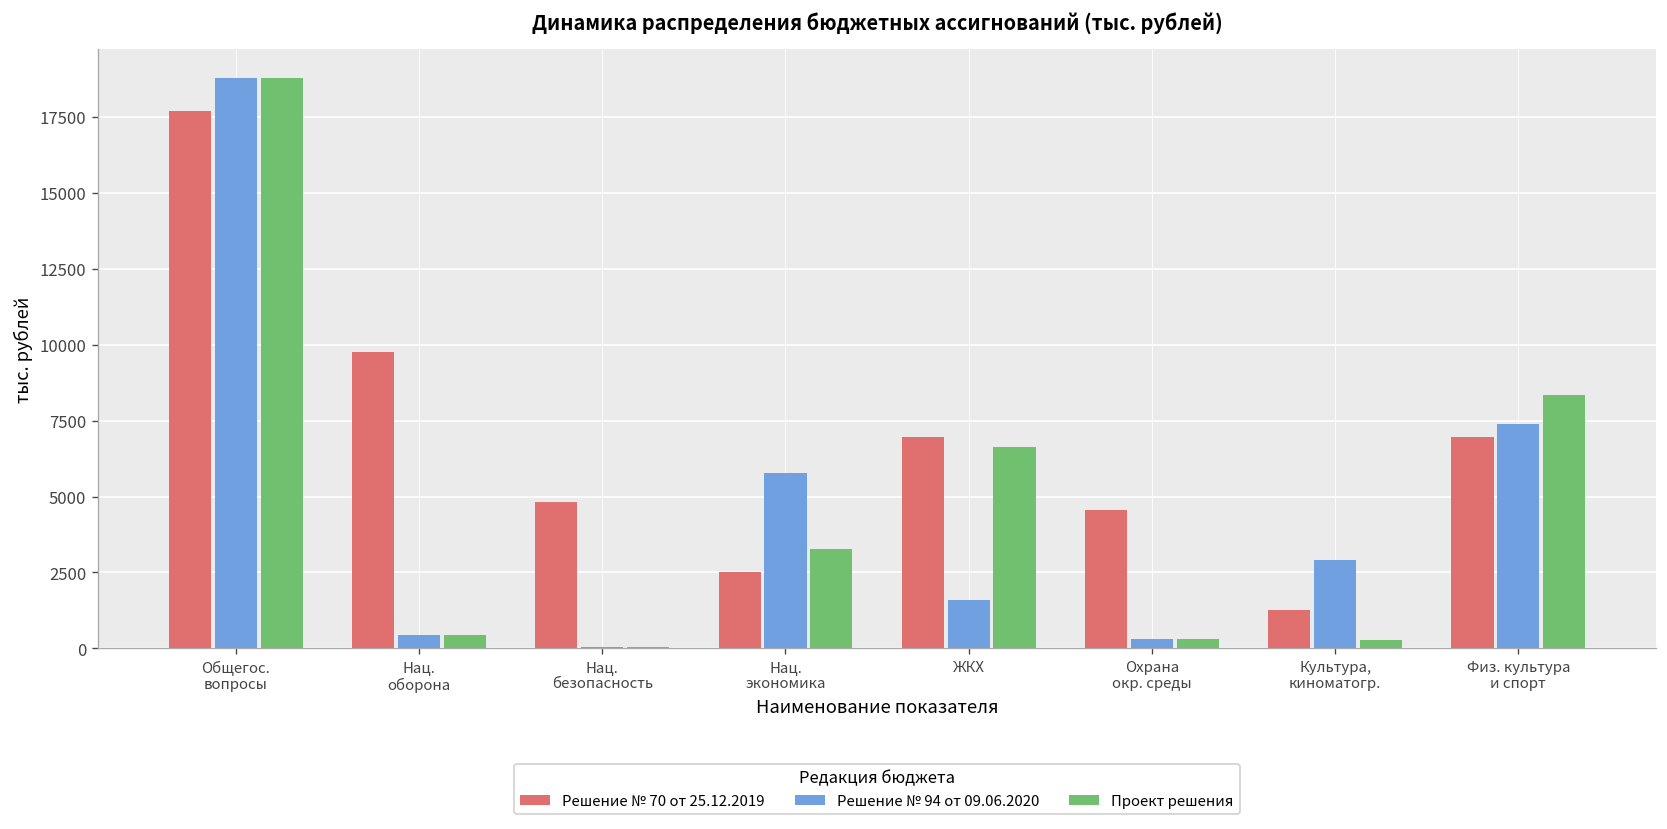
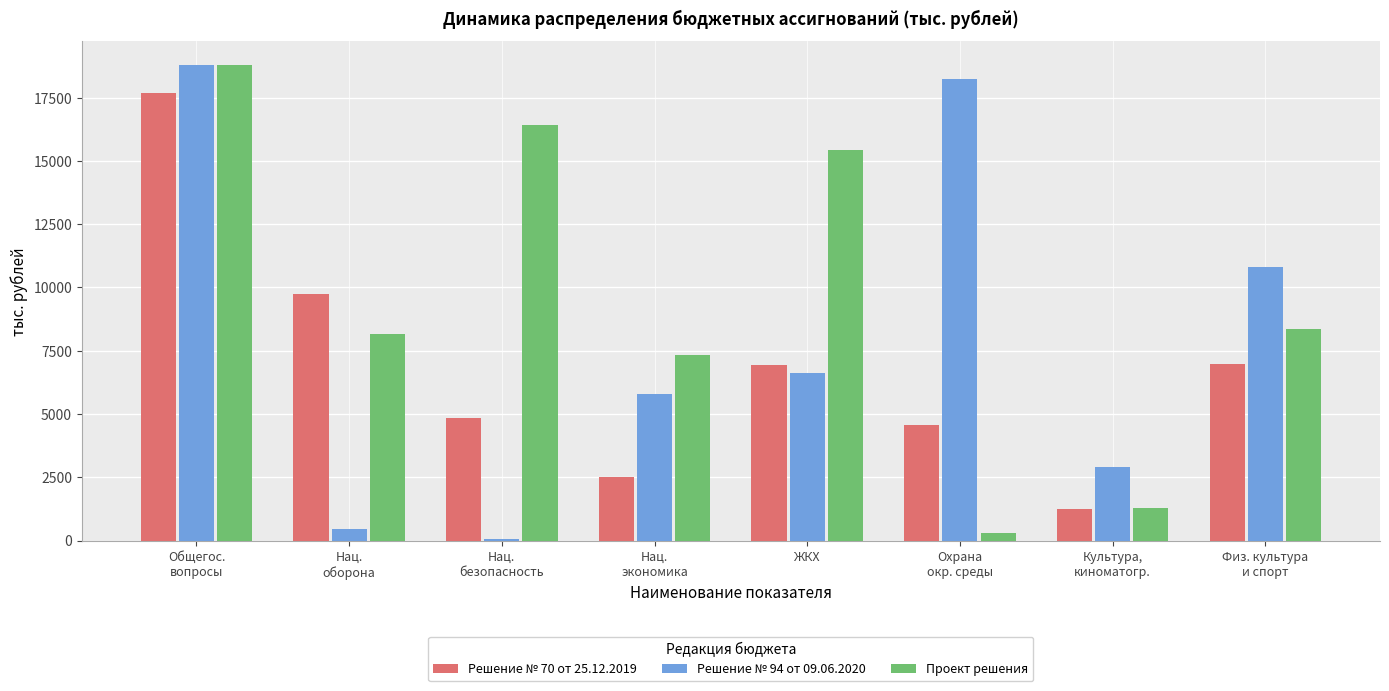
  {
    "Решение № 70 от 25.12.2019": {
      "Общегос. вопросы": 17700,
      "Нац. оборона": 9800,
      "Нац. безопасность": 4800,
      "Нац. экономика": 2500,
      "ЖКХ": 7000,
      "Охрана окр. среды": 4600,
      "Культура, киноматогр.": 1300,
      "Физ. культура и спорт": 7000
    },
    "Решение № 94 от 09.06.2020": {
      "Общегос. вопросы": 18800,
      "Нац. оборона": 400,
      "Нац. экономика": 5800,
-     "ЖКХ": 1600,
-     "Охрана окр. среды": 300,
+     "ЖКХ": 6600,
+     "Охрана окр. среды": 18300,
      "Культура, киноматогр.": 2900,
-     "Физ. культура и спорт": 7400
+     "Физ. культура и спорт": 10800
    },
    "Проект решения": {
      "Общегос. вопросы": 18800,
-     "Нац. оборона": 400,
-     "Нац. безопасность": 0,
-     "Нац. экономика": 3300,
-     "ЖКХ": 6600,
+     "Нац. оборона": 8200,
+     "Нац. безопасность": 16400,
+     "Нац. экономика": 7300,
+     "ЖКХ": 15400,
      "Охрана окр. среды": 300,
-     "Культура, киноматогр.": 300,
+     "Культура, киноматогр.": 1300,
      "Физ. культура и спорт": 8300
    }
  }
